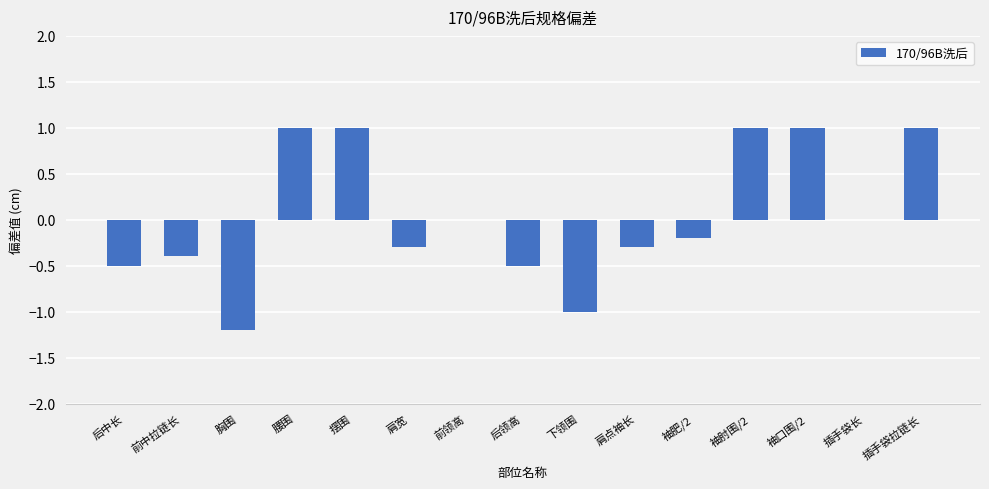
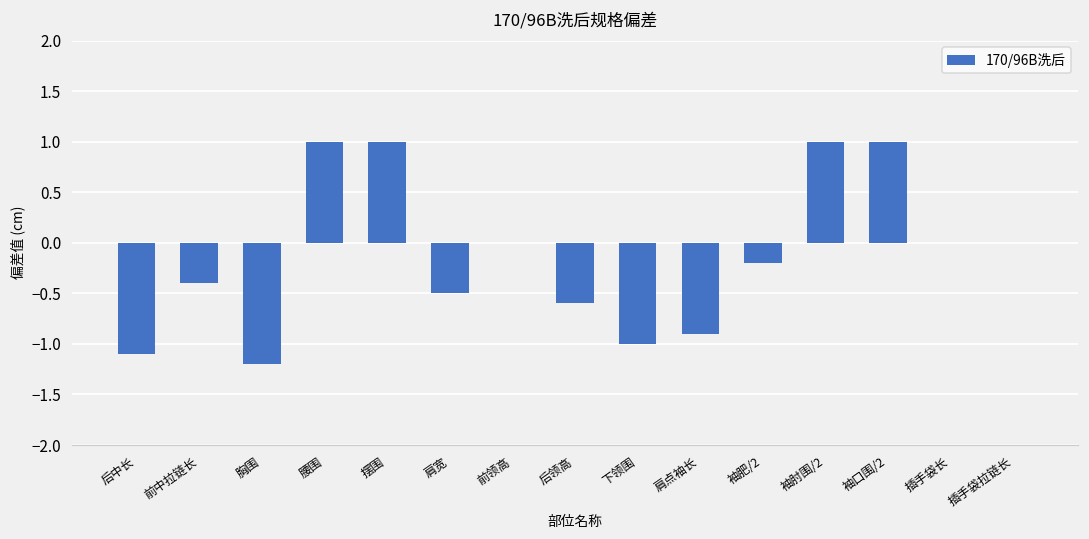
  {
-   "后中长": -0.5,
+   "后中长": -1.1,
    "前中拉链长": -0.4,
    "胸围": -1.2,
    "腰围": 1.0,
    "摆围": 1.0,
-   "肩宽": -0.3,
+   "肩宽": -0.5,
    "前领高": 0.0,
-   "后领高": -0.5,
+   "后领高": -0.6,
    "下领围": -1.0,
-   "肩点袖长": -0.3,
+   "肩点袖长": -0.9,
    "袖肥/2": -0.2,
    "袖肘围/2": 1.0,
    "袖口围/2": 1.0,
    "插手袋长": 0.0,
-   "插手袋拉链长": 1
+   "插手袋拉链长": 0
  }
